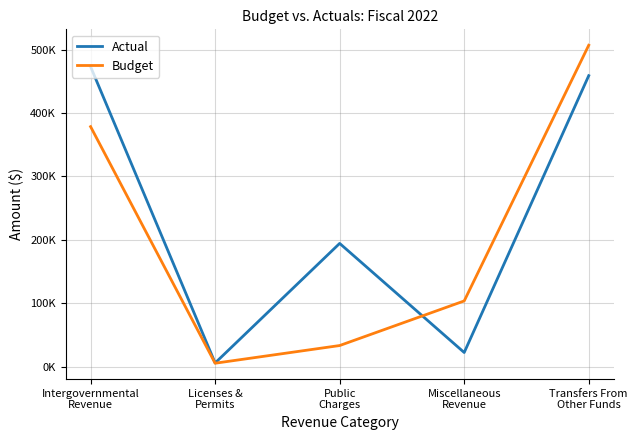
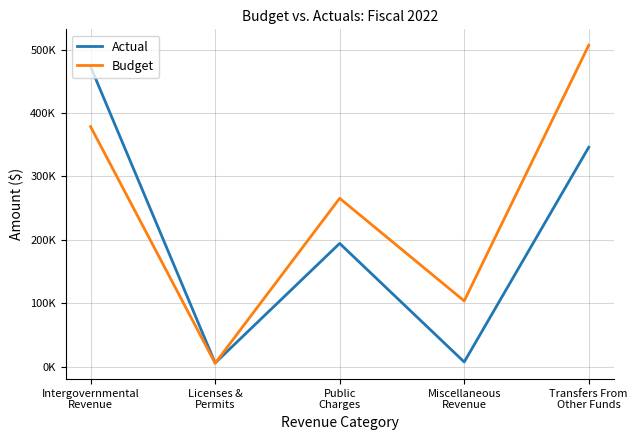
  {
    "Actual": {
      "Public Charges": 190000,
-     "Miscellaneous Revenue": 20000,
-     "Transfers From Other Funds": 460000
+     "Miscellaneous Revenue": 10000,
+     "Transfers From Other Funds": 350000
    },
    "Budget": {
      "Intergovernmental Revenue": 380000,
-     "Public Charges": 30000,
+     "Public Charges": 270000,
      "Miscellaneous Revenue": 100000,
      "Transfers From Other Funds": 510000
    }
  }
